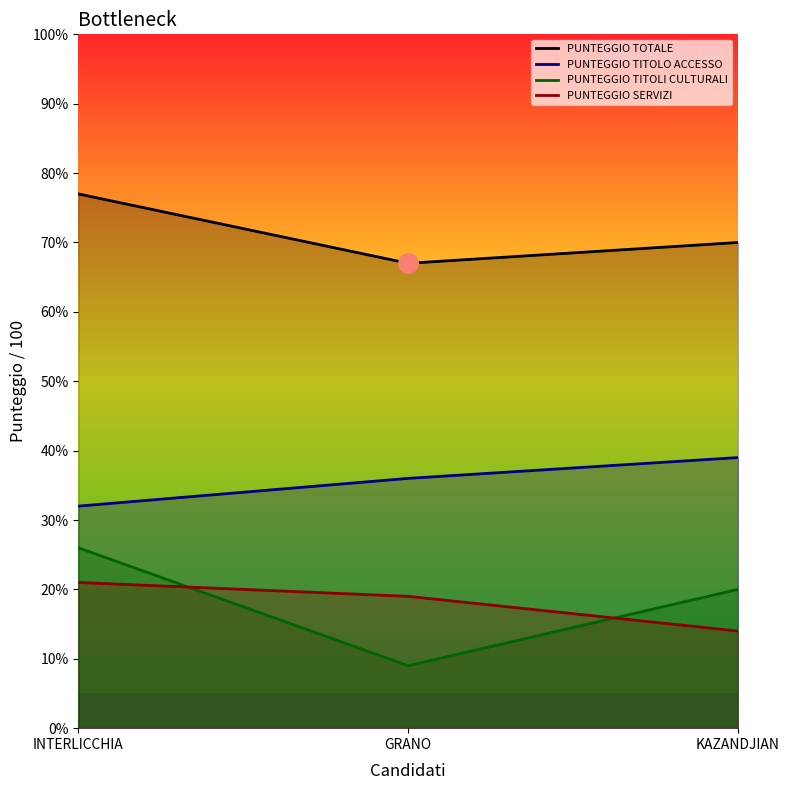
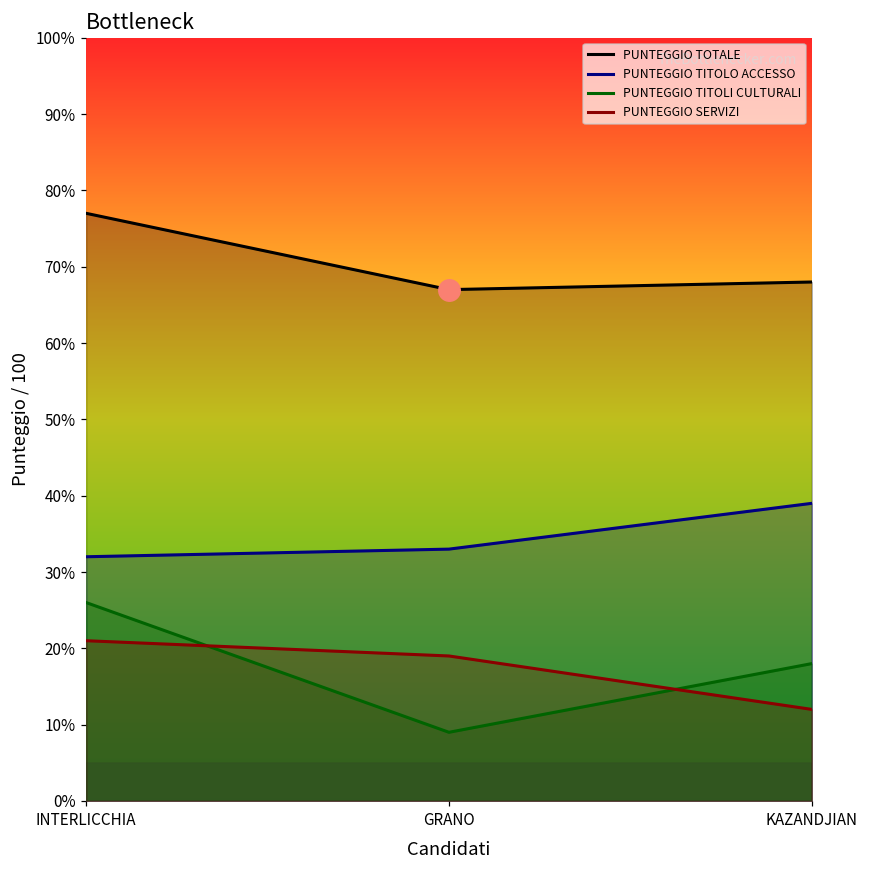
  {
    "PUNTEGGIO TOTALE": {
      "INTERLICCHIA": "77%",
-     "KAZANDJIAN": "70%"
+     "KAZANDJIAN": "68%"
    },
    "PUNTEGGIO TITOLO ACCESSO": {
      "INTERLICCHIA": "32%",
-     "GRANO": "36%",
+     "GRANO": "33%",
      "KAZANDJIAN": "39%"
    },
    "PUNTEGGIO TITOLI CULTURALI": {
      "INTERLICCHIA": "26%",
      "GRANO": "9%",
-     "KAZANDJIAN": "20%"
+     "KAZANDJIAN": "18%"
    },
    "PUNTEGGIO SERVIZI": {
      "INTERLICCHIA": "21%",
      "GRANO": "19%",
-     "KAZANDJIAN": "14%"
+     "KAZANDJIAN": "12%"
    }
  }
